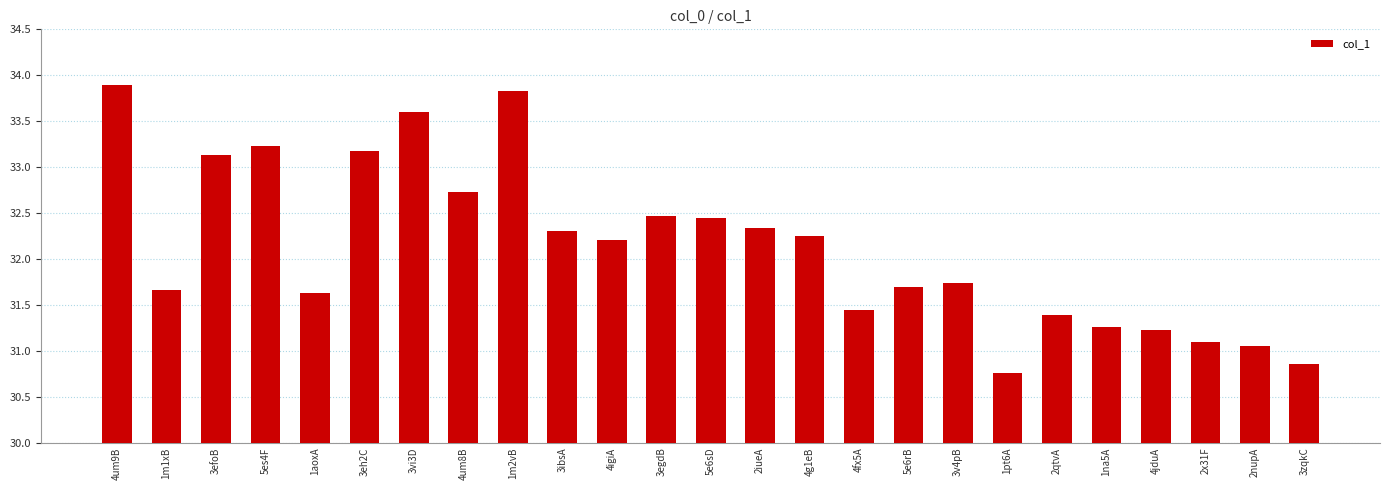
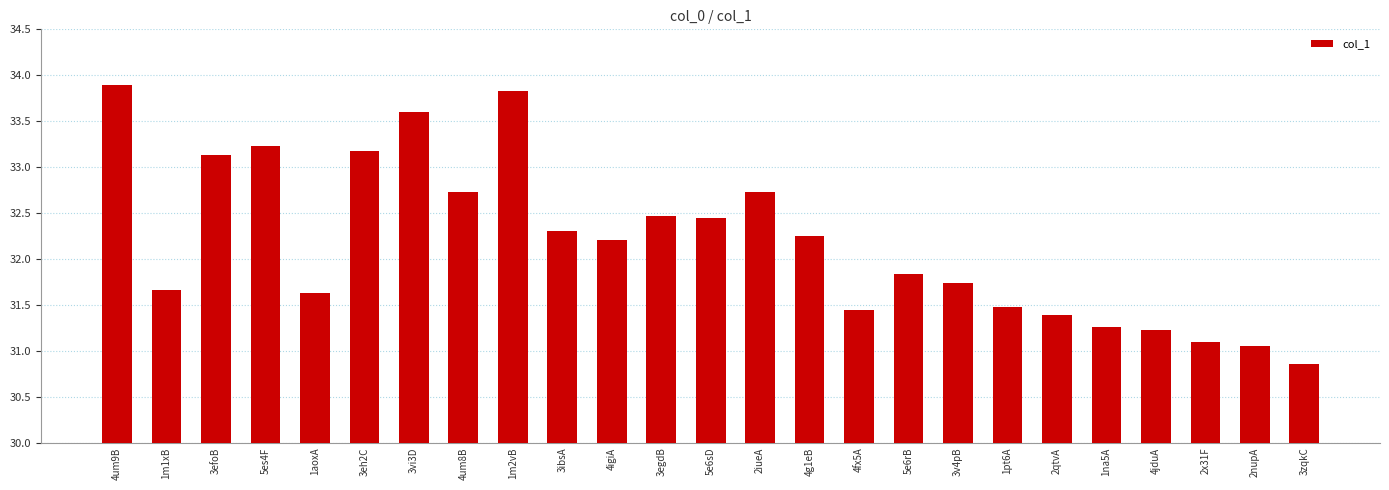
  {
    "4um9B": 33.9,
    "1m1xB": 31.7,
    "3efoB": 33.1,
    "5es4F": 33.2,
    "1aoxA": 31.6,
    "3eh2C": 33.2,
    "3vi3D": 33.6,
    "4um8B": 32.7,
    "1m2vB": 33.8,
    "3ibsA": 32.3,
    "4igiA": 32.2,
    "3egdB": 32.5,
    "5e6sD": 32.4,
-   "2iueA": 32.3,
+   "2iueA": 32.7,
    "4g1eB": 32.3,
    "4fx5A": 31.4,
-   "5e6rB": 31.7,
+   "5e6rB": 31.8,
    "3v4pB": 31.7,
-   "1pt6A": 30.8,
+   "1pt6A": 31.5,
    "2qtvA": 31.4,
    "1na5A": 31.3,
    "4jduA": 31.2,
    "2x31F": 31.1,
    "2nupA": 31.1,
    "3zqkC": 30.9
  }
